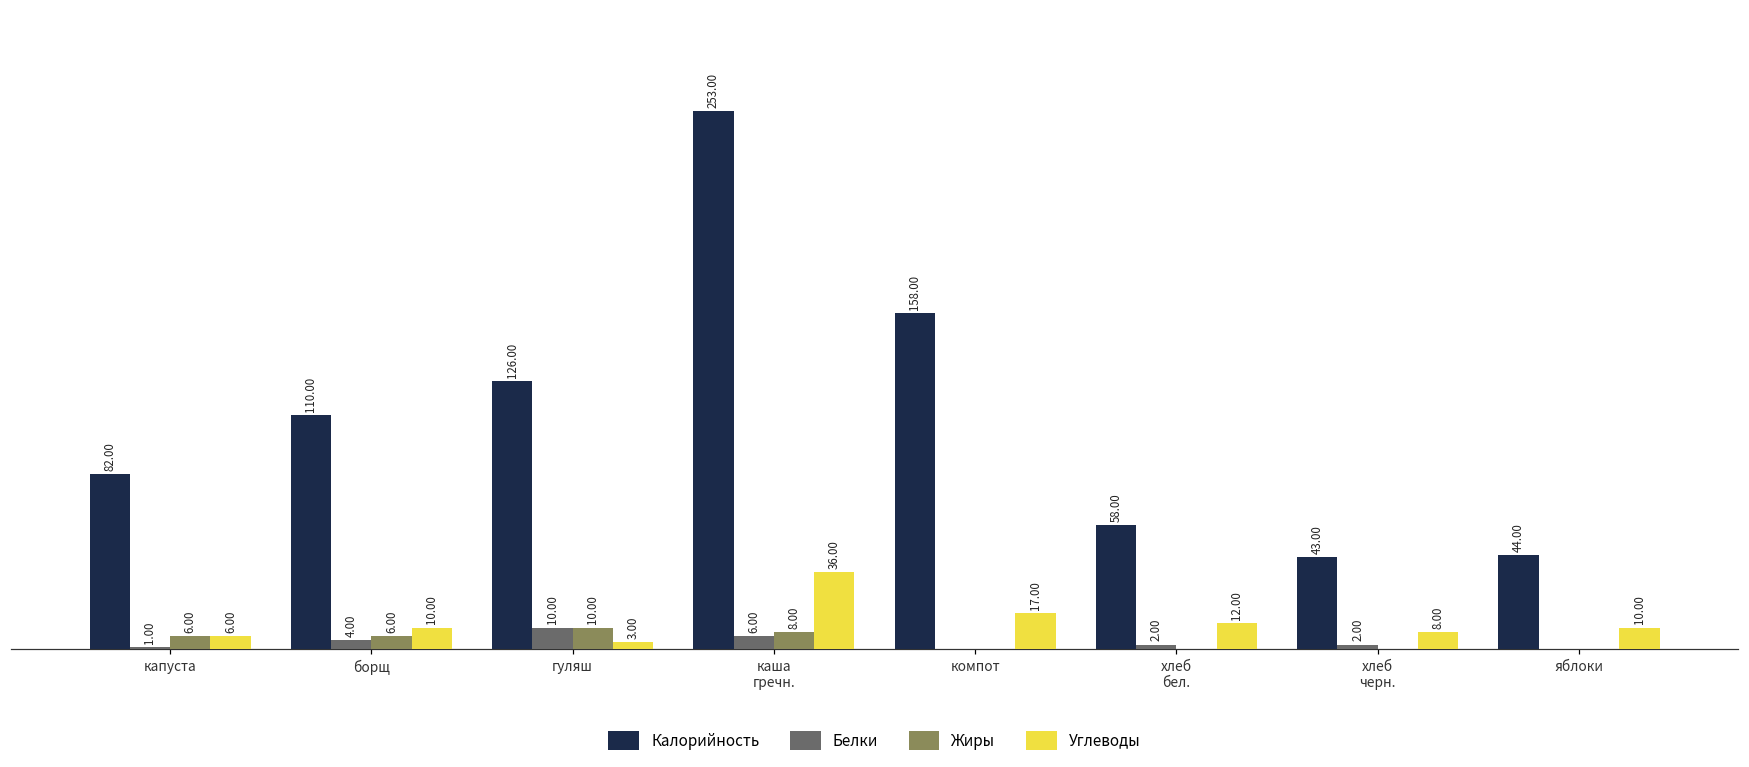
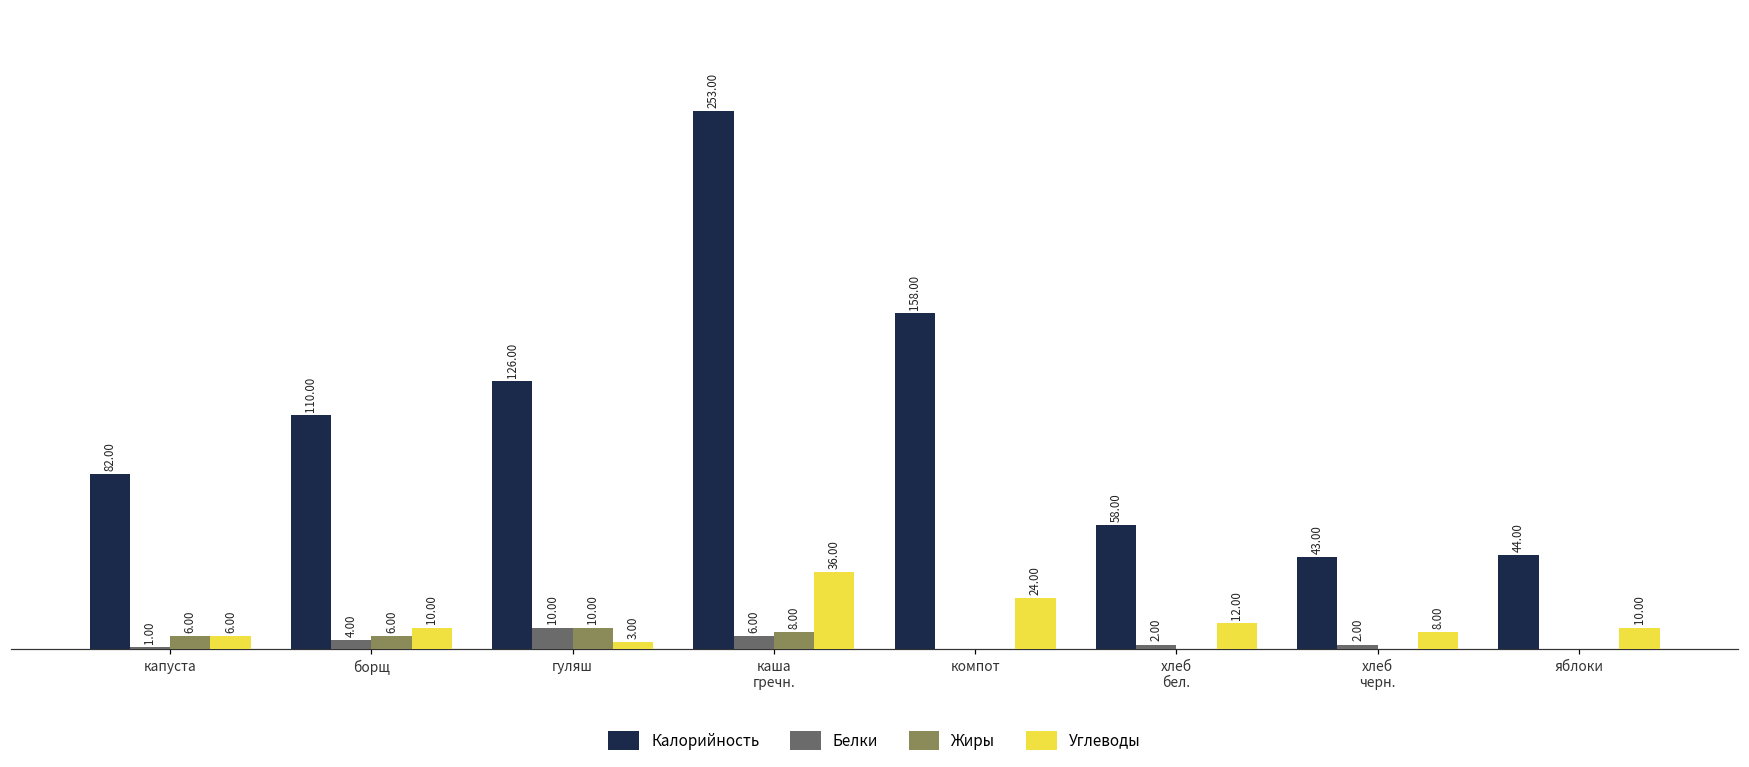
  {
    "Калорийность": {
      "капуста": 82.00,
      "борщ": 110.00,
      "гуляш": 126.00,
      "каша гречн.": 253.00,
      "компот": 158.00,
      "хлеб бел.": 58.00,
      "хлеб черн.": 43.00,
      "яблоки": 44.00
    },
    "Углеводы": {
      "капуста": 6.00,
      "борщ": 10.00,
      "гуляш": 3.00,
      "каша гречн.": 36.00,
-     "компот": 17.00,
+     "компот": 24.00,
      "хлеб бел.": 12.00,
      "хлеб черн.": 8.00,
      "яблоки": 10.00
    }
  }
